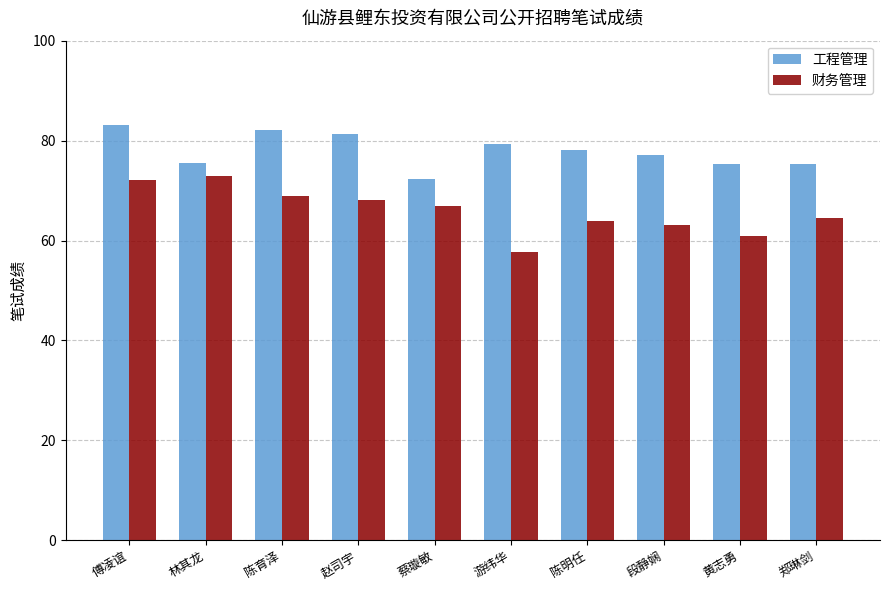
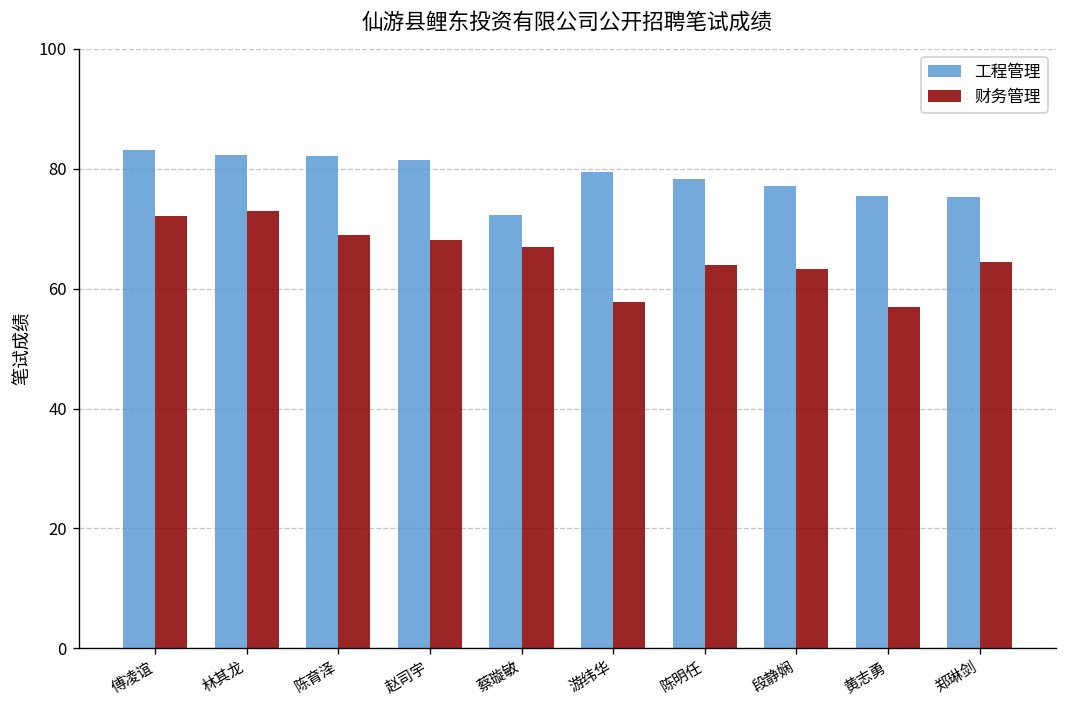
  {
    "工程管理": {
      "傅凌谊": 83,
-     "林其龙": 76,
+     "林其龙": 82,
      "陈育泽": 82,
      "赵司宇": 81,
      "蔡璇敏": 72,
      "游纬华": 79,
      "陈明任": 78,
      "段静娴": 77,
      "黄志勇": 75,
      "郑琳剑": 75
    },
    "财务管理": {
      "傅凌谊": 72,
      "林其龙": 73,
      "陈育泽": 69,
      "赵司宇": 68,
      "蔡璇敏": 67,
      "游纬华": 58,
      "陈明任": 64,
      "段静娴": 63,
-     "黄志勇": 61,
+     "黄志勇": 57,
      "郑琳剑": 65
    }
  }
